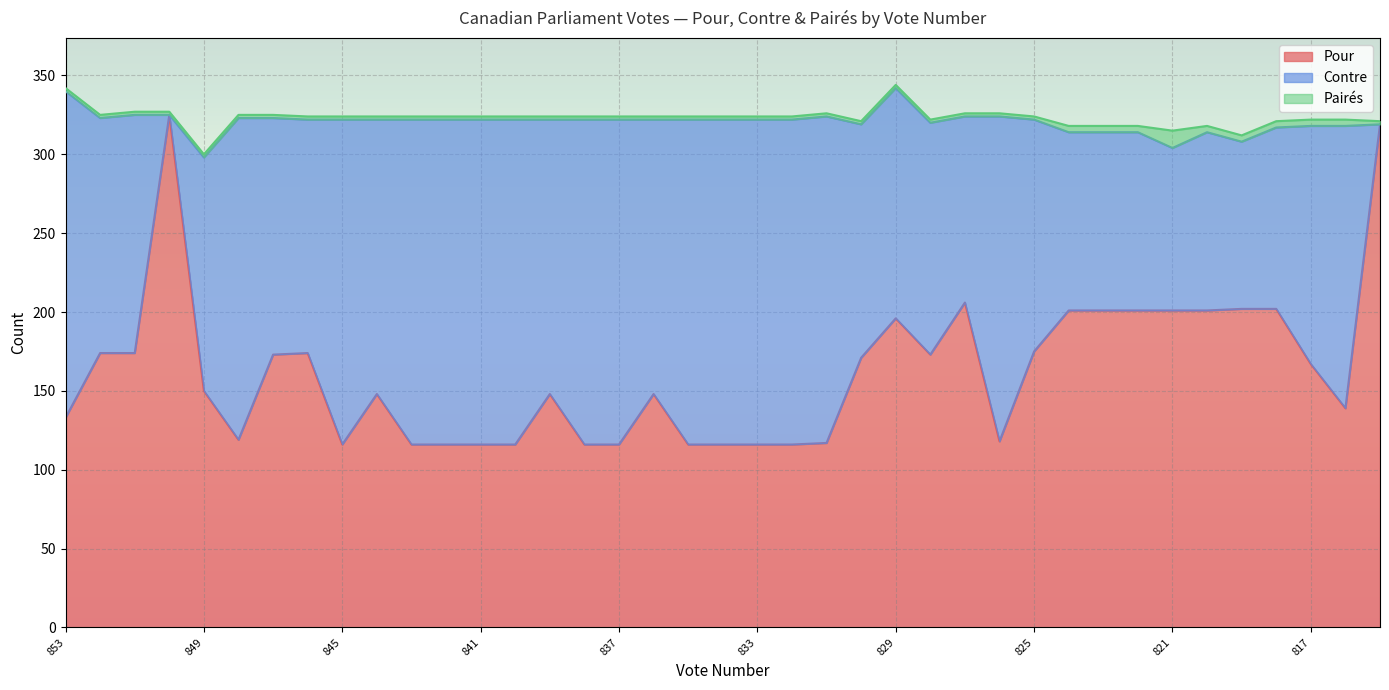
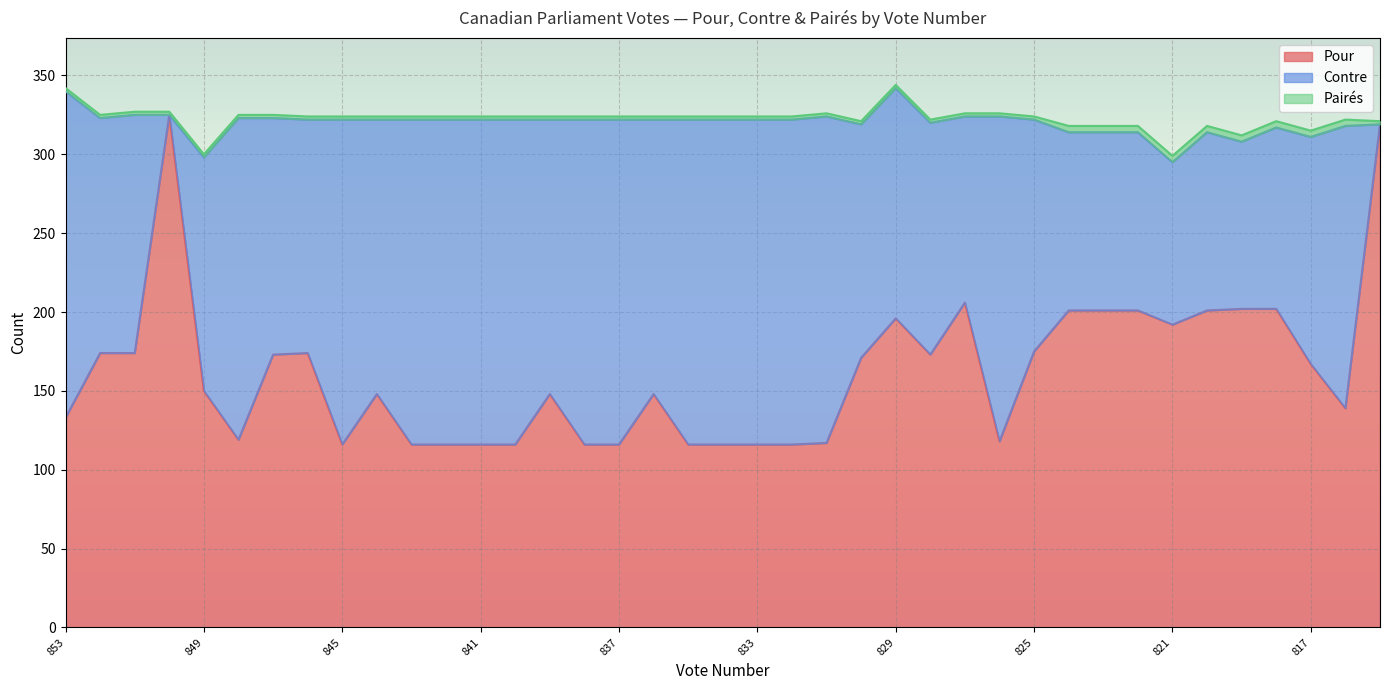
  {
    "Pour": {
      "853": 133,
      "849": 150,
      "845": 116,
      "841": 116,
      "837": 116,
      "833": 116,
      "829": 196,
      "825": 175,
-     "821": 201,
+     "821": 192,
      "817": 167
    },
    "Contre": {
      "853": 207,
      "849": 148,
      "845": 206,
      "841": 206,
      "837": 206,
      "833": 206,
      "829": 146,
      "825": 147,
      "821": 103,
-     "817": 151
+     "817": 144
    },
    "Pairés": {
      "853": 2,
      "849": 2,
      "845": 2,
      "841": 2,
      "837": 2,
      "833": 2,
      "829": 2,
      "825": 2,
-     "821": 11,
+     "821": 4,
      "817": 4
    }
  }
